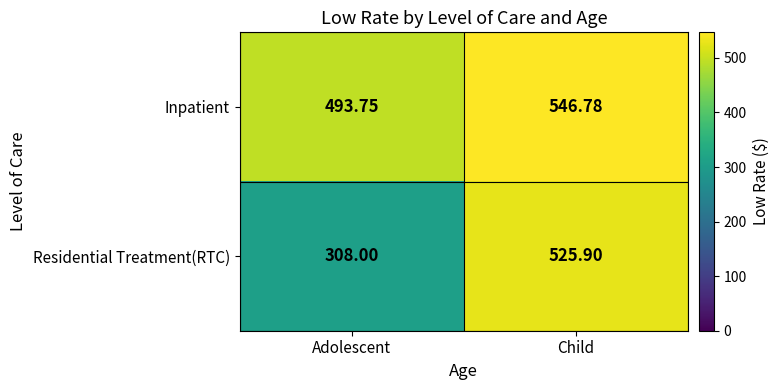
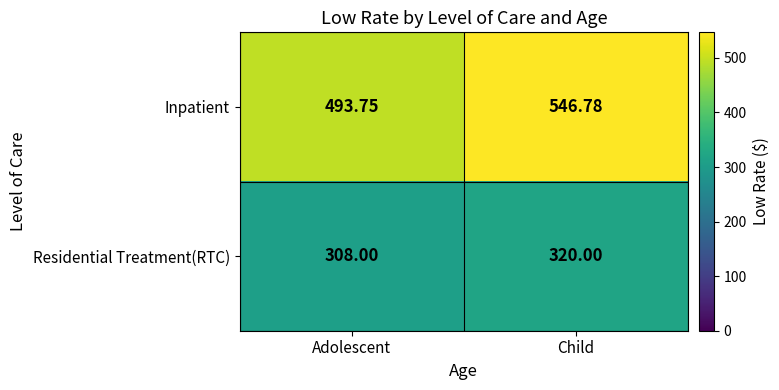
  {
    "Inpatient": {
      "Adolescent": 493.75,
      "Child": 546.78
    },
    "Residential Treatment(RTC)": {
      "Adolescent": 308.00,
-     "Child": 525.90
+     "Child": 320.00
    }
  }
